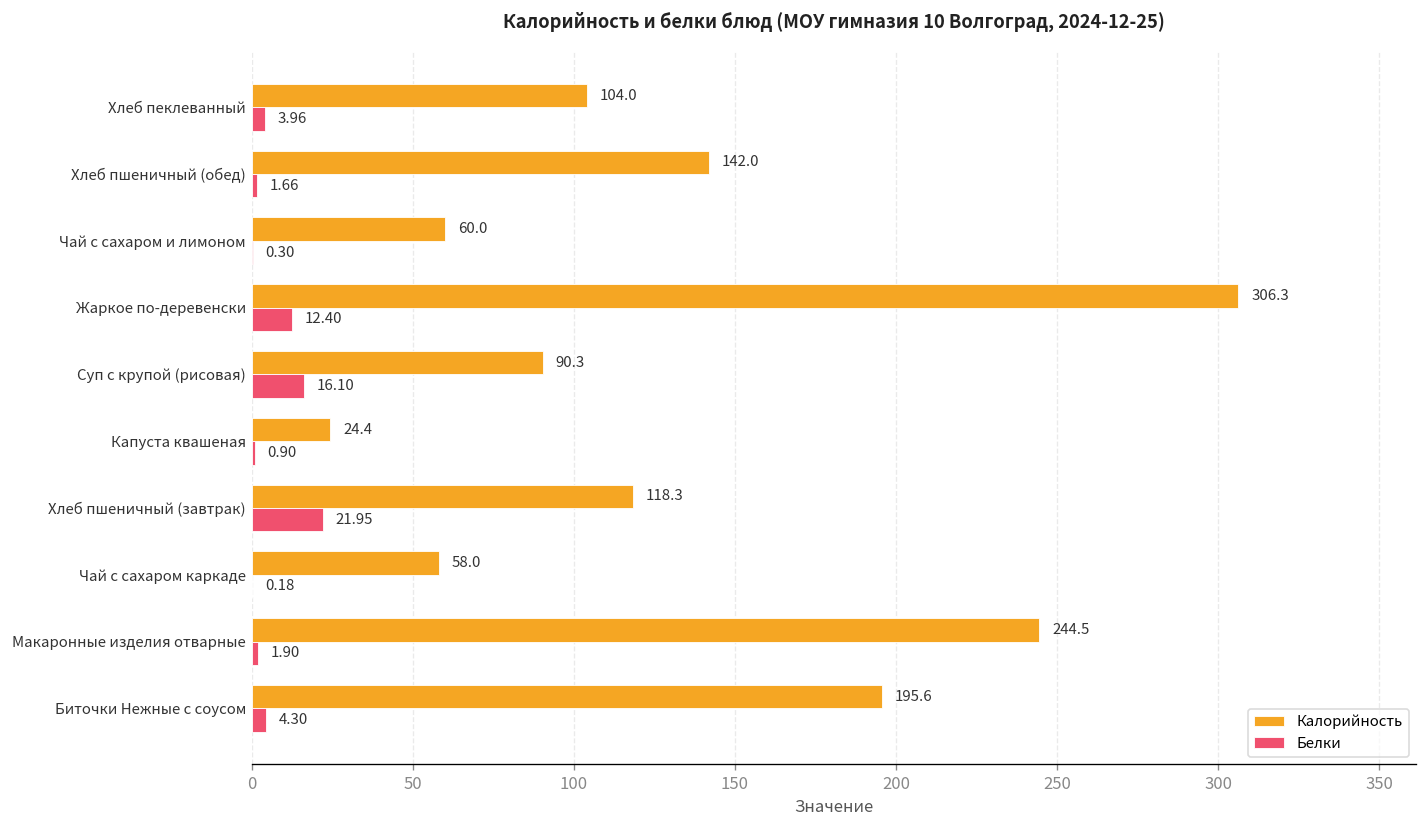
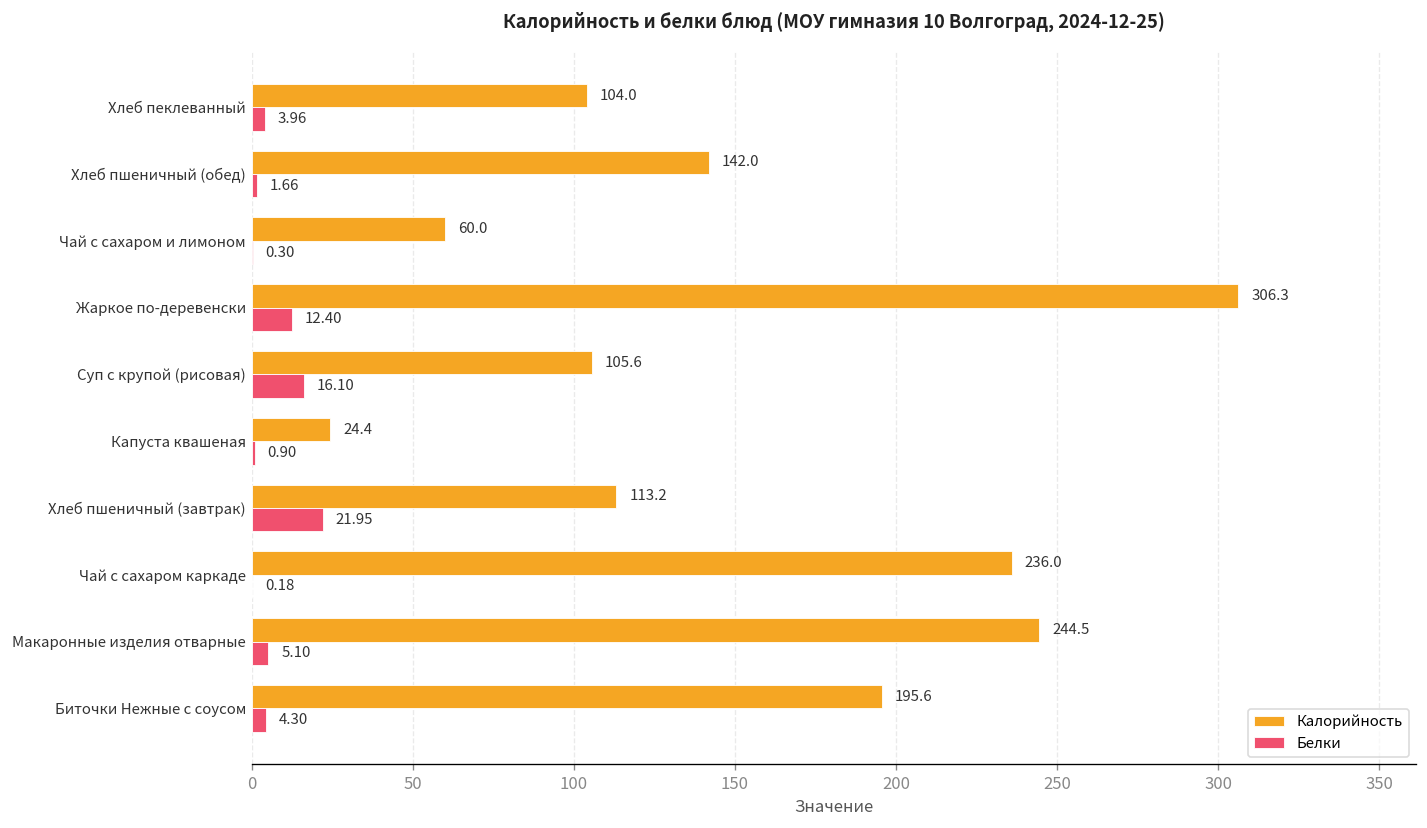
  {
    "Калорийность": {
      "Хлеб пеклеванный": 104.0,
      "Хлеб пшеничный (обед)": 142.0,
      "Чай с сахаром и лимоном": 60.0,
      "Жаркое по-деревенски": 306.3,
-     "Суп с крупой (рисовая)": 90.3,
+     "Суп с крупой (рисовая)": 105.6,
      "Капуста квашеная": 24.4,
-     "Хлеб пшеничный (завтрак)": 118.3,
-     "Чай с сахаром каркаде": 58.0,
+     "Хлеб пшеничный (завтрак)": 113.2,
+     "Чай с сахаром каркаде": 236.0,
      "Макаронные изделия отварные": 244.5,
      "Биточки Нежные с соусом": 195.6
    },
    "Белки": {
      "Хлеб пеклеванный": 3.96,
      "Хлеб пшеничный (обед)": 1.66,
      "Чай с сахаром и лимоном": 0.30,
      "Жаркое по-деревенски": 12.40,
      "Суп с крупой (рисовая)": 16.10,
      "Капуста квашеная": 0.90,
      "Хлеб пшеничный (завтрак)": 21.95,
      "Чай с сахаром каркаде": 0.18,
-     "Макаронные изделия отварные": 1.90,
+     "Макаронные изделия отварные": 5.10,
      "Биточки Нежные с соусом": 4.30
    }
  }
